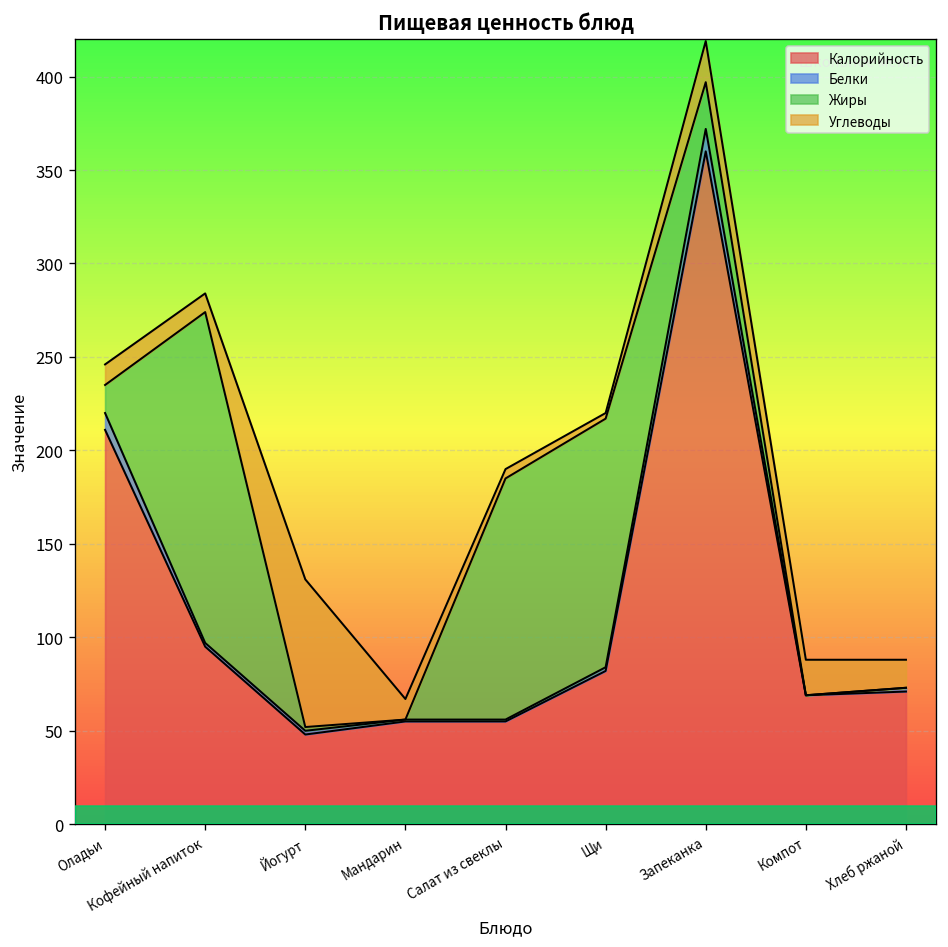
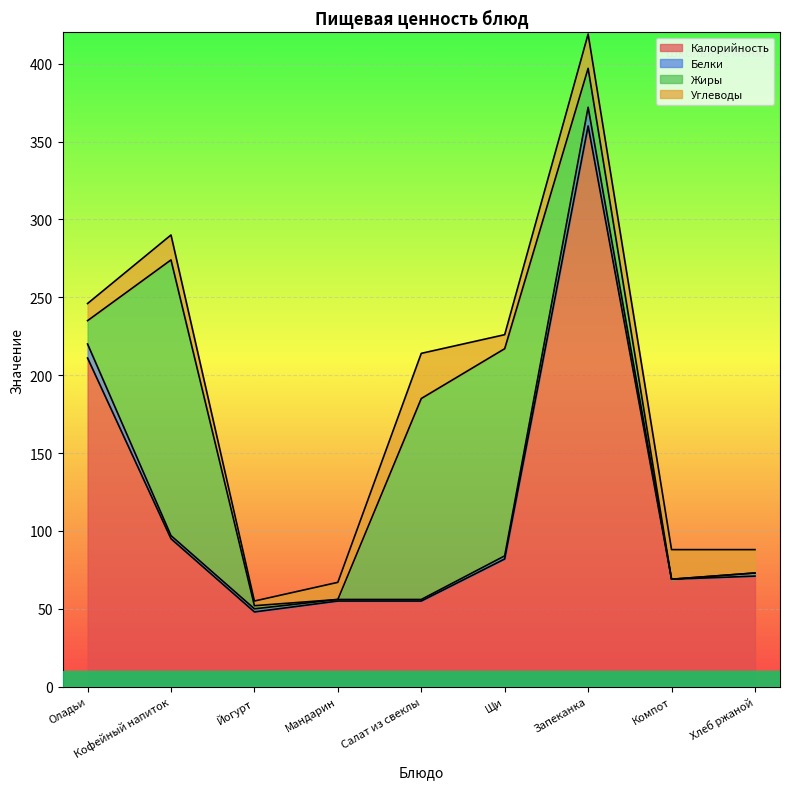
  {
    "Калорийность": {
      "Оладьи": 211,
      "Кофейный напиток": 95,
      "Йогурт": 48,
      "Щи": 82,
      "Запеканка": 360,
      "Хлеб ржаной": 71
    },
    "Белки": {
      "Оладьи": 9,
      "Кофейный напиток": 2,
      "Йогурт": 2,
      "Щи": 2,
      "Запеканка": 12
    },
    "Жиры": {
      "Оладьи": 15,
      "Кофейный напиток": 177,
      "Йогурт": 2,
      "Салат из свеклы": 129,
      "Щи": 133,
      "Запеканка": 25
    },
    "Углеводы": {
      "Оладьи": 11,
-     "Кофейный напиток": 10,
-     "Йогурт": 79,
+     "Кофейный напиток": 16,
+     "Йогурт": 3,
      "Мандарин": 11,
-     "Салат из свеклы": 5,
-     "Щи": 3,
+     "Салат из свеклы": 29,
+     "Щи": 9,
      "Запеканка": 22,
      "Компот": 19,
      "Хлеб ржаной": 15
    }
  }
